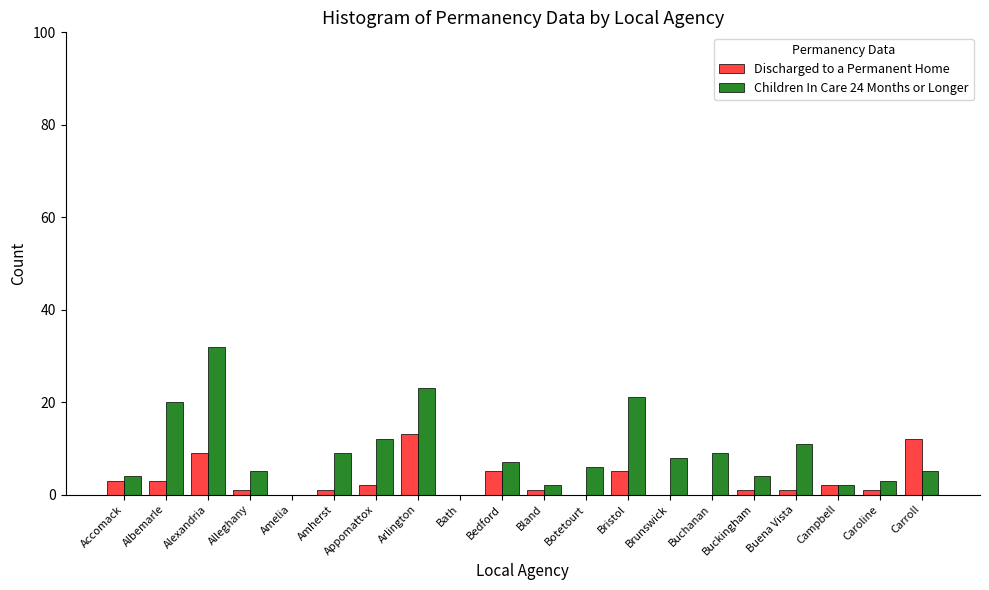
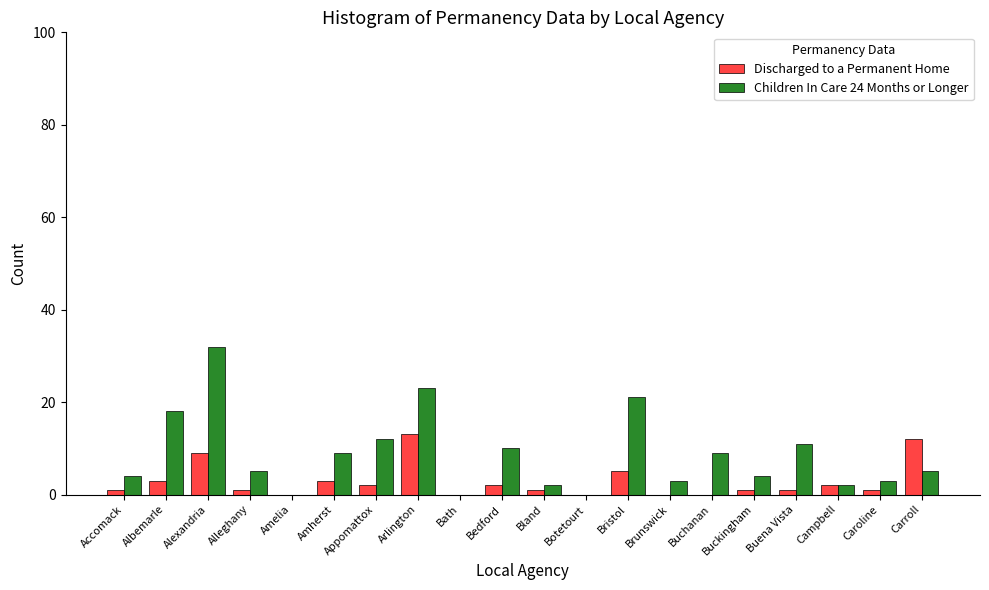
  {
    "Discharged to a Permanent Home": {
-     "Accomack": 3,
+     "Accomack": 1,
      "Albemarle": 3,
      "Alexandria": 9,
      "Alleghany": 1,
      "Amelia": 0,
-     "Amherst": 1,
+     "Amherst": 3,
      "Appomattox": 2,
      "Arlington": 13,
      "Bath": 0,
-     "Bedford": 5,
+     "Bedford": 2,
      "Bland": 1,
      "Botetourt": 0,
      "Bristol": 5,
      "Brunswick": 0,
      "Buchanan": 0,
      "Buckingham": 1,
      "Buena Vista": 1,
      "Campbell": 2,
      "Caroline": 1,
      "Carroll": 12
    },
    "Children In Care 24 Months or Longer": {
      "Accomack": 4,
-     "Albemarle": 20,
+     "Albemarle": 18,
      "Alexandria": 32,
      "Alleghany": 5,
      "Amelia": 0,
      "Amherst": 9,
      "Appomattox": 12,
      "Arlington": 23,
      "Bath": 0,
-     "Bedford": 7,
+     "Bedford": 10,
      "Bland": 2,
-     "Botetourt": 6,
+     "Botetourt": 0,
      "Bristol": 21,
-     "Brunswick": 8,
+     "Brunswick": 3,
      "Buchanan": 9,
      "Buckingham": 4,
      "Buena Vista": 11,
      "Campbell": 2,
      "Caroline": 3,
      "Carroll": 5
    }
  }
